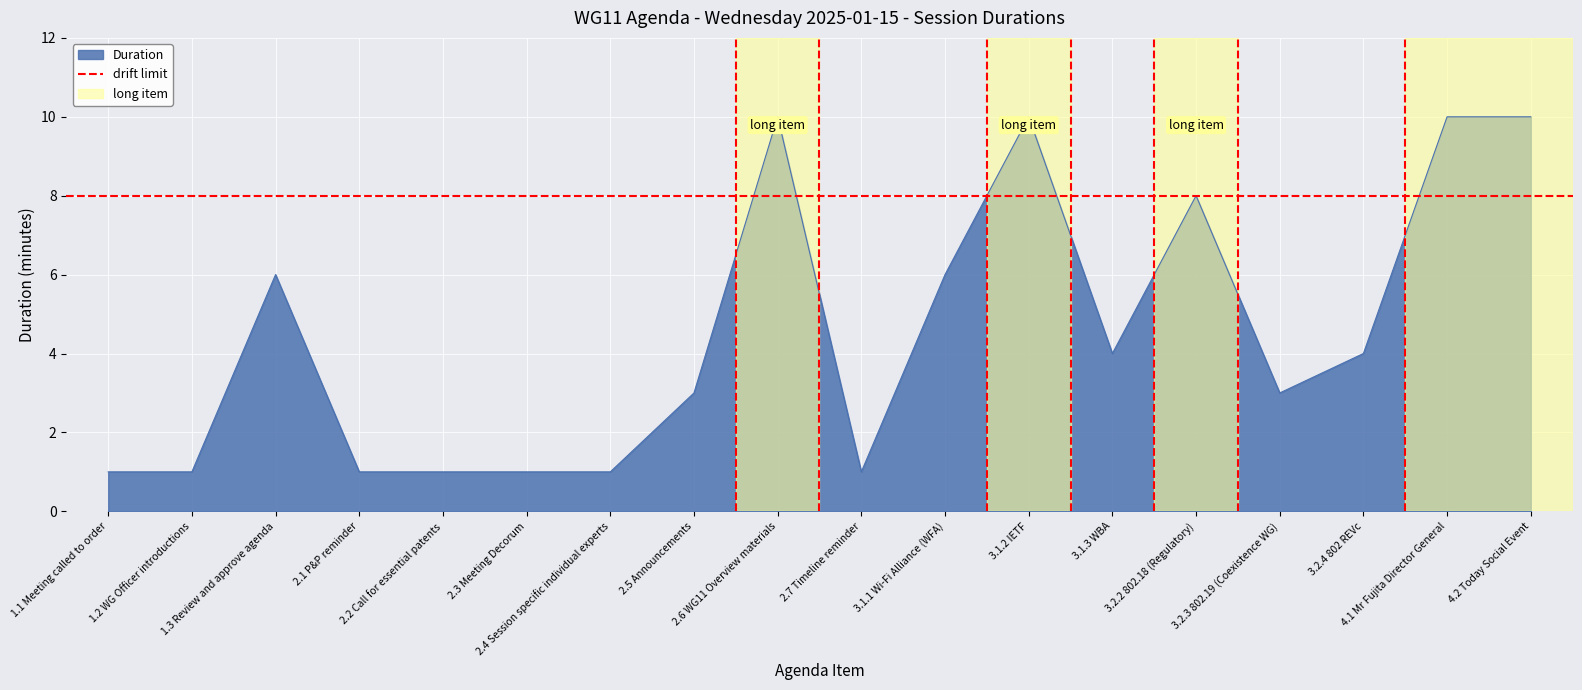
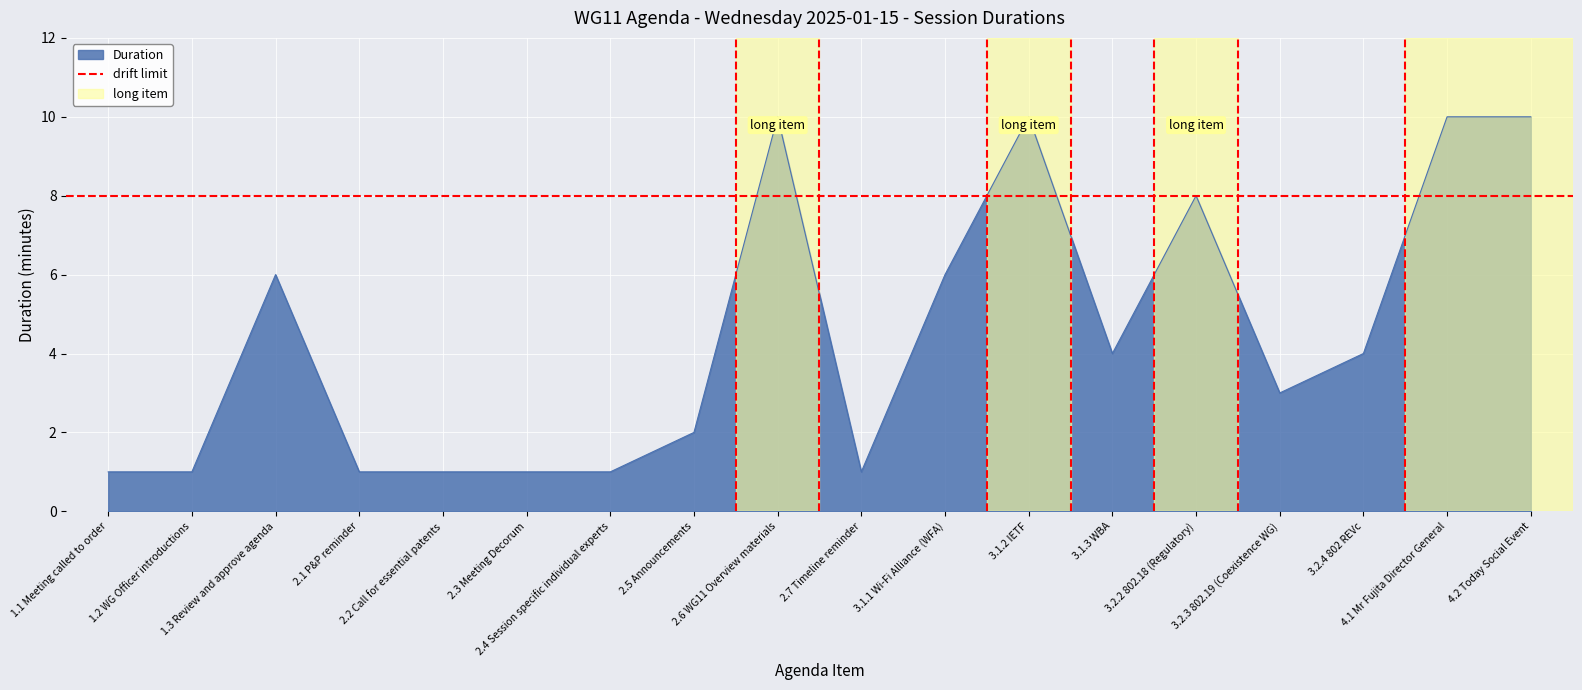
  {
    "1.1 Meeting called to order": 1,
    "1.2 WG Officer introductions": 1,
    "1.3 Review and approve agenda": 6,
    "2.1 P&P reminder": 1,
    "2.2 Call for essential patents": 1,
    "2.3 Meeting Decorum": 1,
    "2.4 Session specific individual experts": 1,
-   "2.5 Announcements": 3,
+   "2.5 Announcements": 2,
    "2.7 Timeline reminder": 1,
    "3.1.1 Wi-Fi Alliance (WFA)": 6,
    "3.1.3 WBA": 4,
    "3.2.3 802.19 (Coexistence WG)": 3,
    "3.2.4 802 REVc": 4
  }
